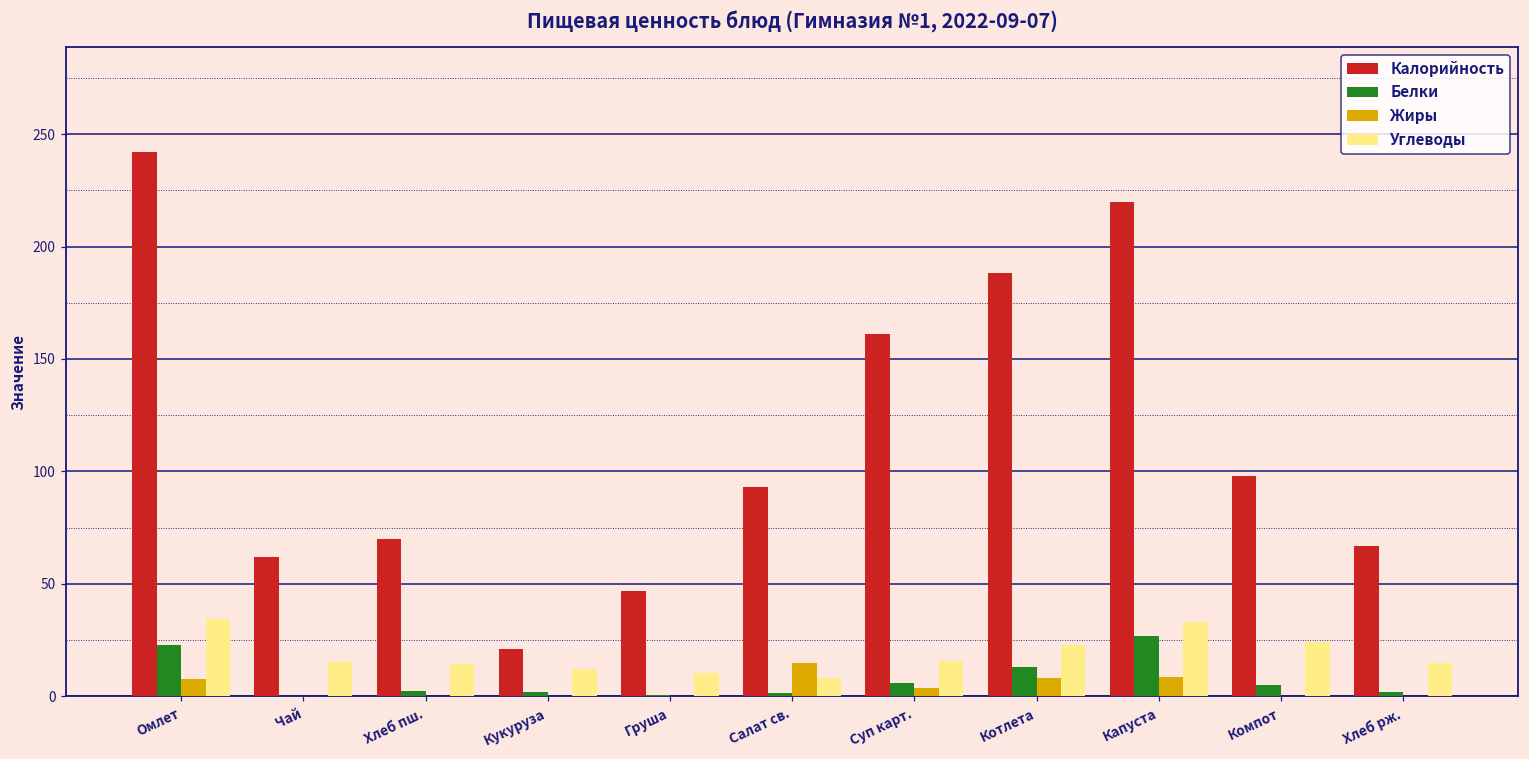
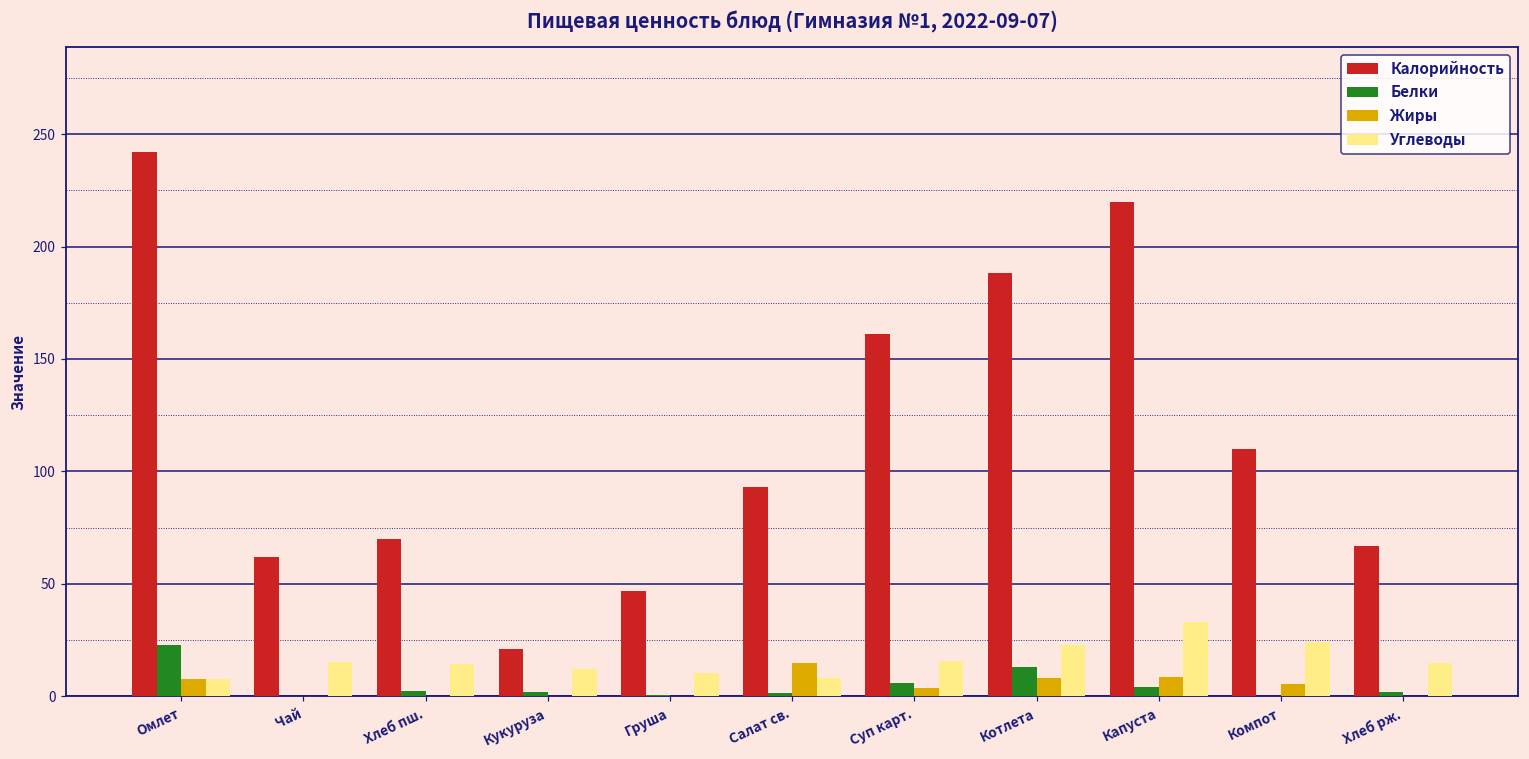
  {
    "Калорийность": {
      "Омлет": 242,
      "Чай": 62,
      "Хлеб пш.": 70,
      "Кукуруза": 21,
      "Груша": 47,
      "Салат св.": 93,
      "Суп карт.": 161,
      "Котлета": 188,
      "Капуста": 220,
-     "Компот": 98,
+     "Компот": 110,
      "Хлеб рж.": 67
    },
    "Белки": {
      "Омлет": 23,
      "Хлеб пш.": 2,
      "Кукуруза": 2,
      "Салат св.": 1,
      "Суп карт.": 6,
      "Котлета": 13,
-     "Капуста": 27,
-     "Компот": 5,
+     "Капуста": 4,
+     "Компот": 0,
      "Хлеб рж.": 2
    },
    "Жиры": {
      "Омлет": 8,
      "Салат св.": 15,
      "Суп карт.": 4,
      "Котлета": 8,
      "Капуста": 8,
-     "Компот": 0
+     "Компот": 5
    },
    "Углеводы": {
-     "Омлет": 35,
+     "Омлет": 8,
      "Чай": 15,
      "Хлеб пш.": 14,
      "Кукуруза": 12,
      "Груша": 10,
      "Салат св.": 8,
      "Суп карт.": 16,
      "Котлета": 23,
      "Капуста": 33,
      "Компот": 24,
      "Хлеб рж.": 15
    }
  }
